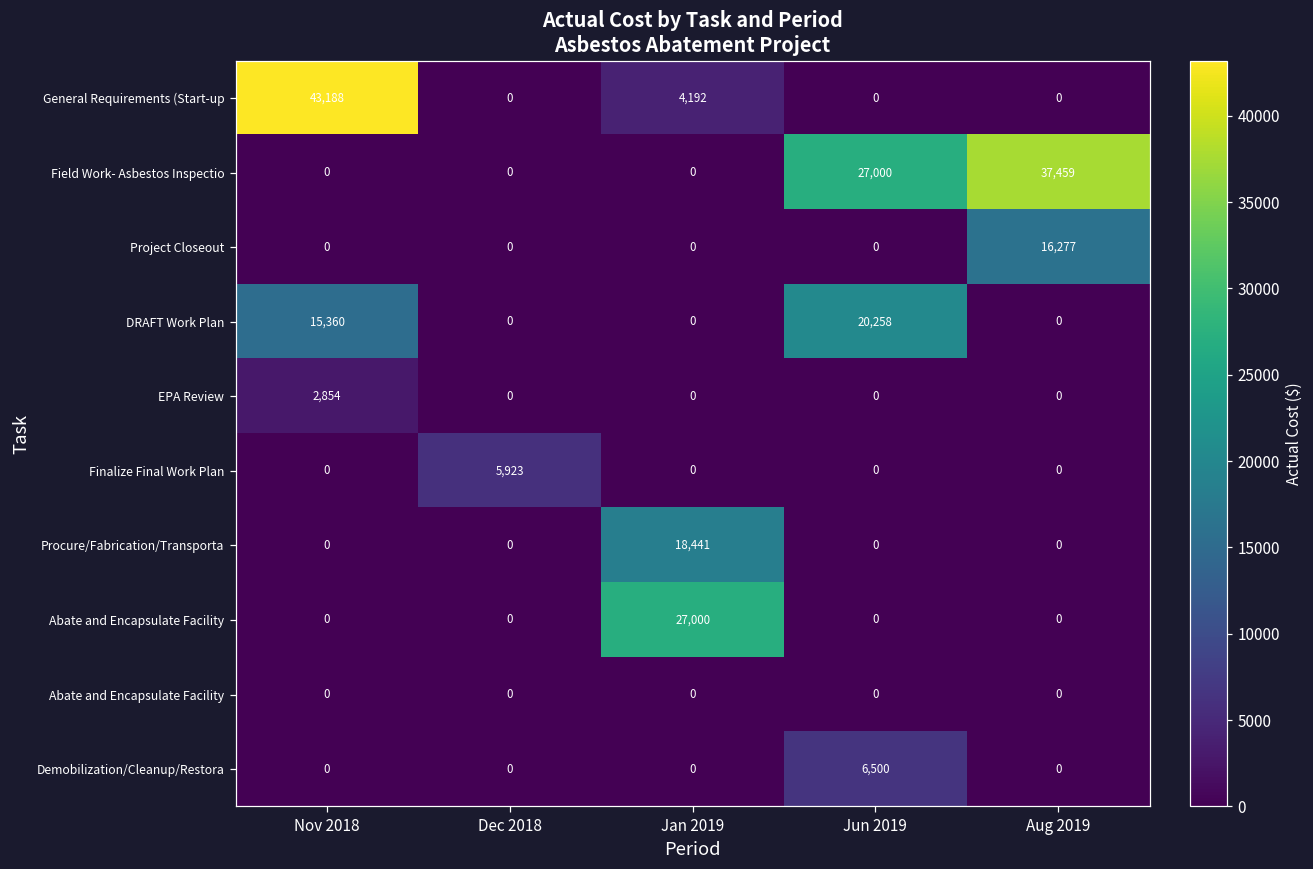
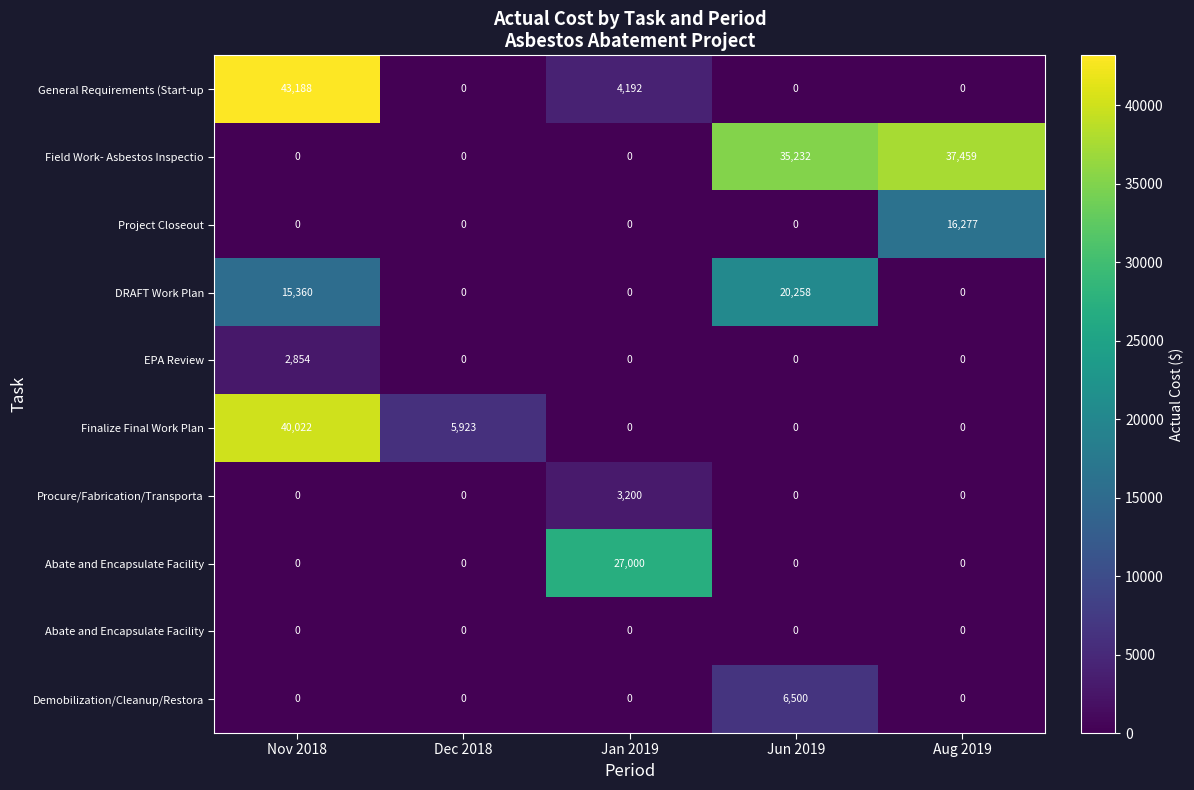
  {
    "General Requirements (Start-up": {
      "Nov 2018": "43,188",
      "Dec 2018": "0",
      "Jan 2019": "4,192",
      "Jun 2019": "0",
      "Aug 2019": "0"
    },
    "Field Work- Asbestos Inspectio": {
      "Nov 2018": "0",
      "Dec 2018": "0",
      "Jan 2019": "0",
-     "Jun 2019": "27,000",
+     "Jun 2019": "35,232",
      "Aug 2019": "37,459"
    },
    "Project Closeout": {
      "Nov 2018": "0",
      "Dec 2018": "0",
      "Jan 2019": "0",
      "Jun 2019": "0",
      "Aug 2019": "16,277"
    },
    "DRAFT Work Plan": {
      "Nov 2018": "15,360",
      "Dec 2018": "0",
      "Jan 2019": "0",
      "Jun 2019": "20,258",
      "Aug 2019": "0"
    },
    "EPA Review": {
      "Nov 2018": "2,854",
      "Dec 2018": "0",
      "Jan 2019": "0",
      "Jun 2019": "0",
      "Aug 2019": "0"
    },
    "Finalize Final Work Plan": {
-     "Nov 2018": "0",
+     "Nov 2018": "40,022",
      "Dec 2018": "5,923",
      "Jan 2019": "0",
      "Jun 2019": "0",
      "Aug 2019": "0"
    },
    "Procure/Fabrication/Transporta": {
      "Nov 2018": "0",
      "Dec 2018": "0",
-     "Jan 2019": "18,441",
+     "Jan 2019": "3,200",
      "Jun 2019": "0",
      "Aug 2019": "0"
    },
    "Demobilization/Cleanup/Restora": {
      "Nov 2018": "0",
      "Dec 2018": "0",
      "Jan 2019": "0",
      "Jun 2019": "6,500",
      "Aug 2019": "0"
    }
  }
